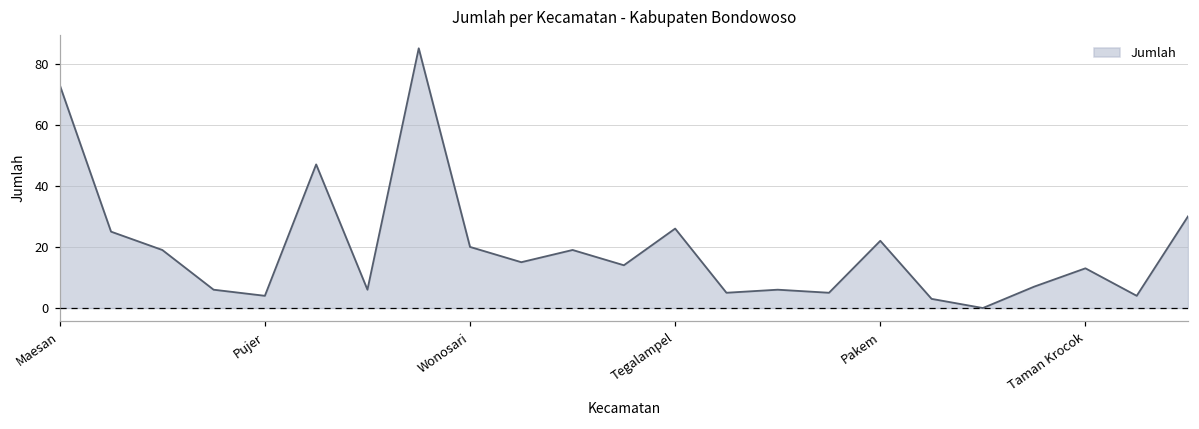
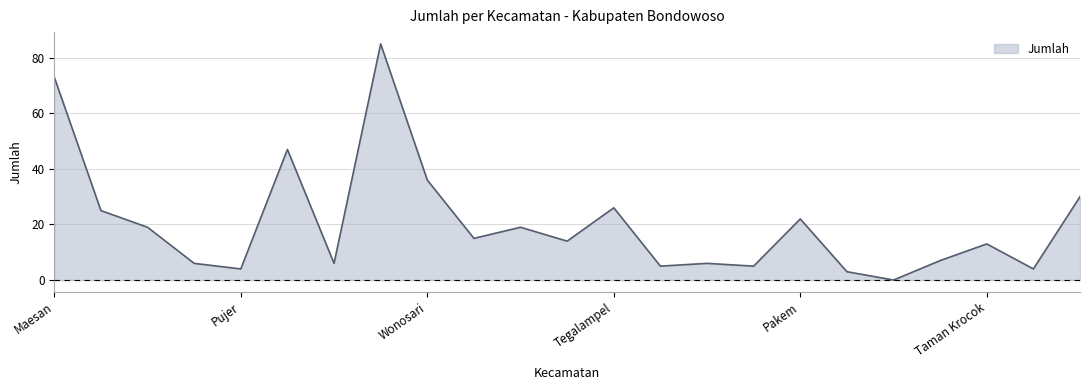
  {
    "Maesan": 73,
    "Pujer": 4,
-   "Wonosari": 20,
+   "Wonosari": 36,
    "Tegalampel": 26,
    "Pakem": 22,
    "Taman Krocok": 13
  }
